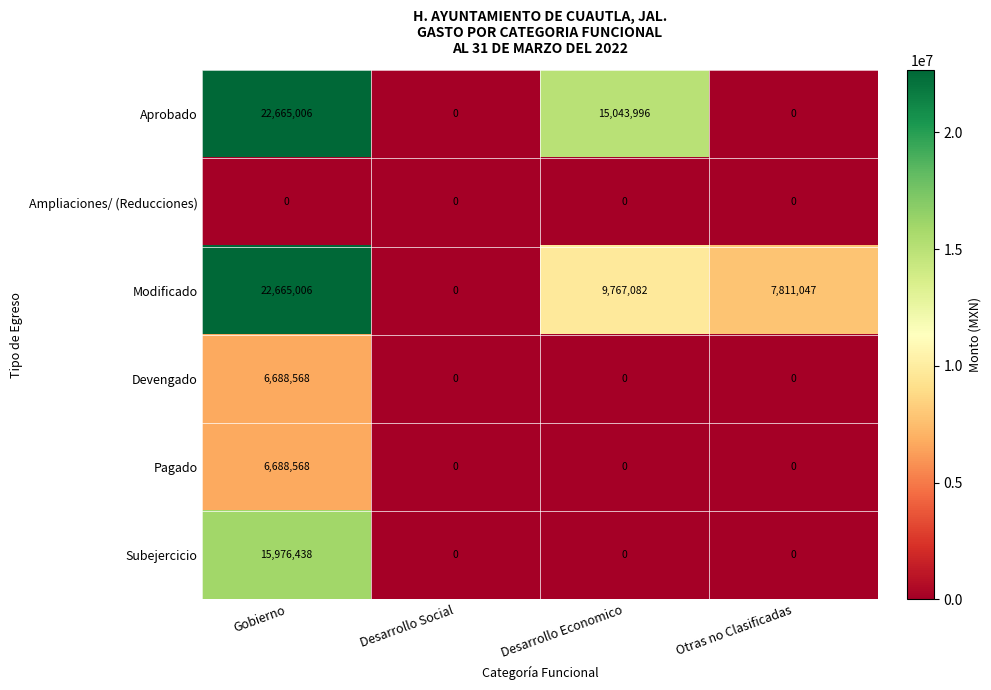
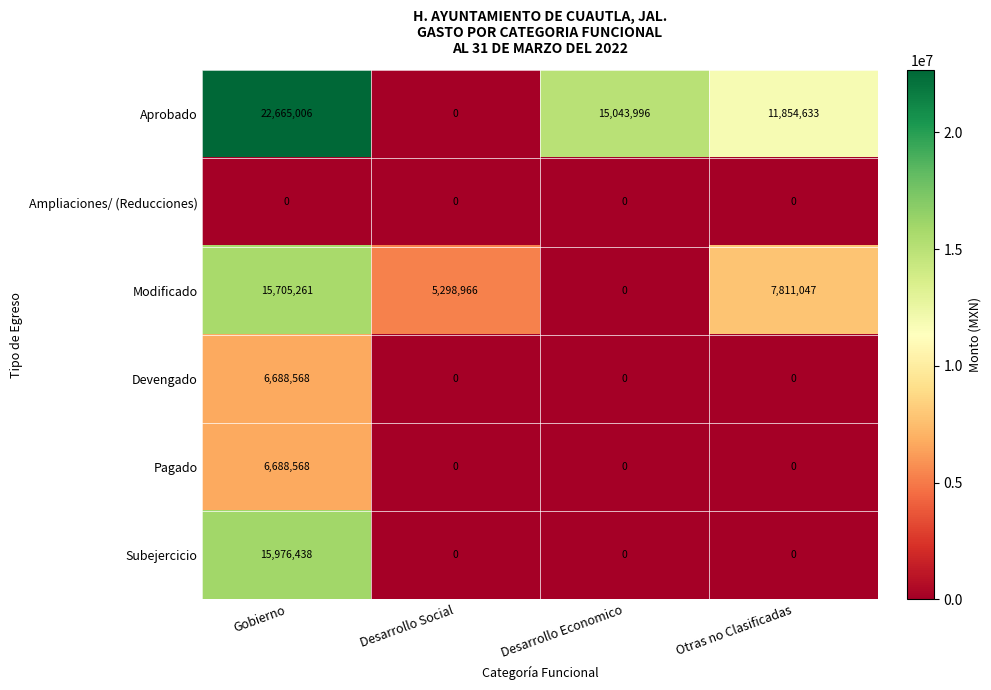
  {
    "Aprobado": {
      "Gobierno": "22,665,006",
      "Desarrollo Social": "0",
      "Desarrollo Economico": "15,043,996",
-     "Otras no Clasificadas": "0"
+     "Otras no Clasificadas": "11,854,633"
    },
    "Ampliaciones/ (Reducciones)": {
      "Gobierno": "0",
      "Desarrollo Social": "0",
      "Desarrollo Economico": "0",
      "Otras no Clasificadas": "0"
    },
    "Modificado": {
-     "Gobierno": "22,665,006",
-     "Desarrollo Social": "0",
-     "Desarrollo Economico": "9,767,082",
+     "Gobierno": "15,705,261",
+     "Desarrollo Social": "5,298,966",
+     "Desarrollo Economico": "0",
      "Otras no Clasificadas": "7,811,047"
    },
    "Devengado": {
      "Gobierno": "6,688,568",
      "Desarrollo Social": "0",
      "Desarrollo Economico": "0",
      "Otras no Clasificadas": "0"
    },
    "Pagado": {
      "Gobierno": "6,688,568",
      "Desarrollo Social": "0",
      "Desarrollo Economico": "0",
      "Otras no Clasificadas": "0"
    },
    "Subejercicio": {
      "Gobierno": "15,976,438",
      "Desarrollo Social": "0",
      "Desarrollo Economico": "0",
      "Otras no Clasificadas": "0"
    }
  }
